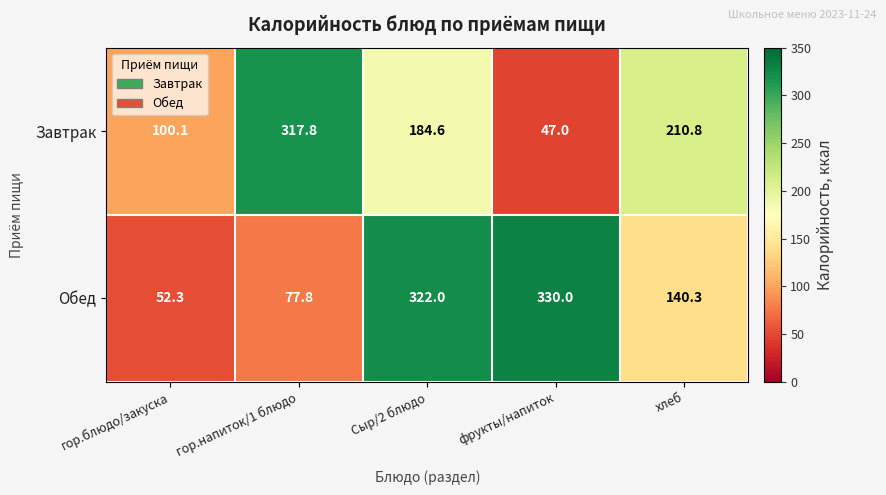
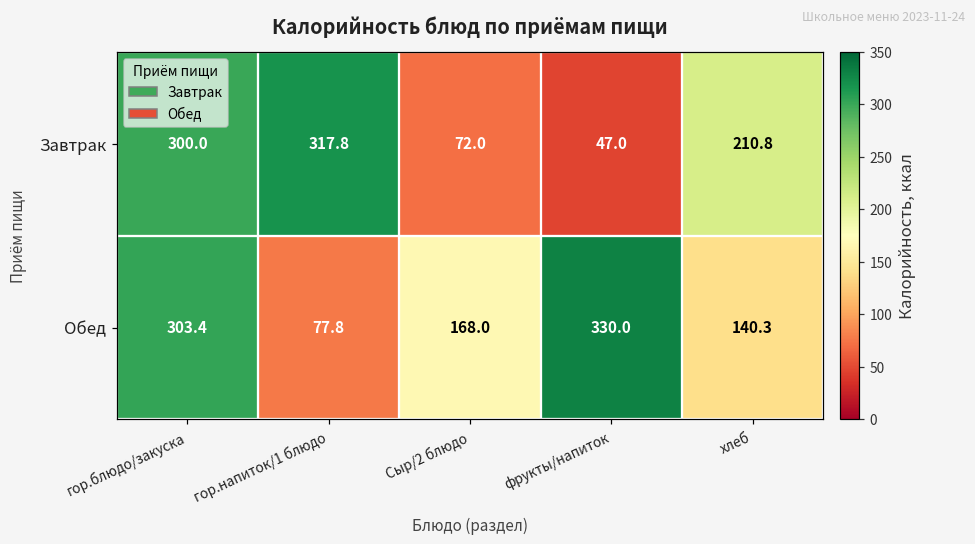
  {
    "Завтрак": {
-     "гор.блюдо/закуска": 100.1,
+     "гор.блюдо/закуска": 300.0,
      "гор.напиток/1 блюдо": 317.8,
-     "Сыр/2 блюдо": 184.6,
+     "Сыр/2 блюдо": 72.0,
      "фрукты/напиток": 47.0,
      "хлеб": 210.8
    },
    "Обед": {
-     "гор.блюдо/закуска": 52.3,
+     "гор.блюдо/закуска": 303.4,
      "гор.напиток/1 блюдо": 77.8,
-     "Сыр/2 блюдо": 322.0,
+     "Сыр/2 блюдо": 168.0,
      "фрукты/напиток": 330.0,
      "хлеб": 140.3
    }
  }
